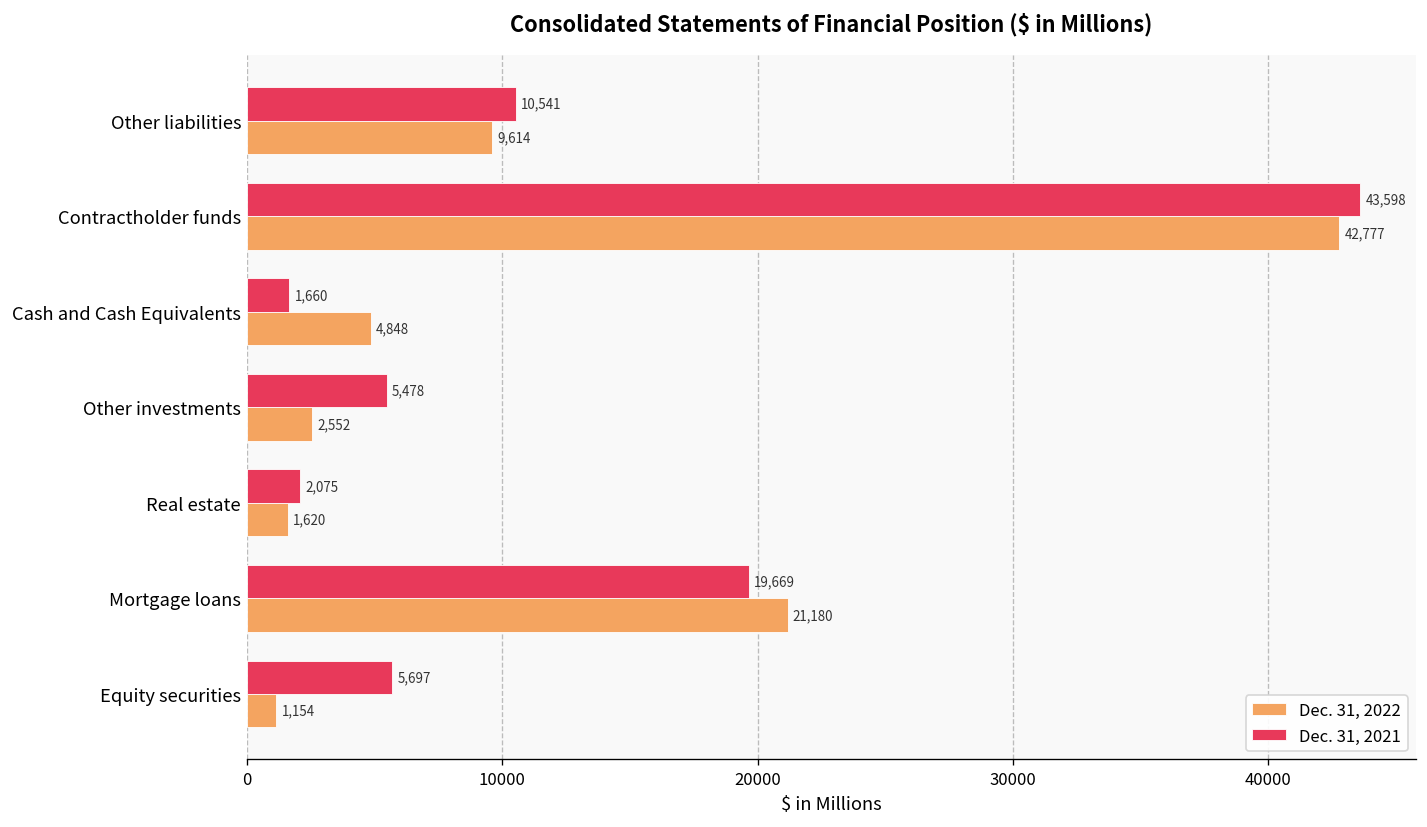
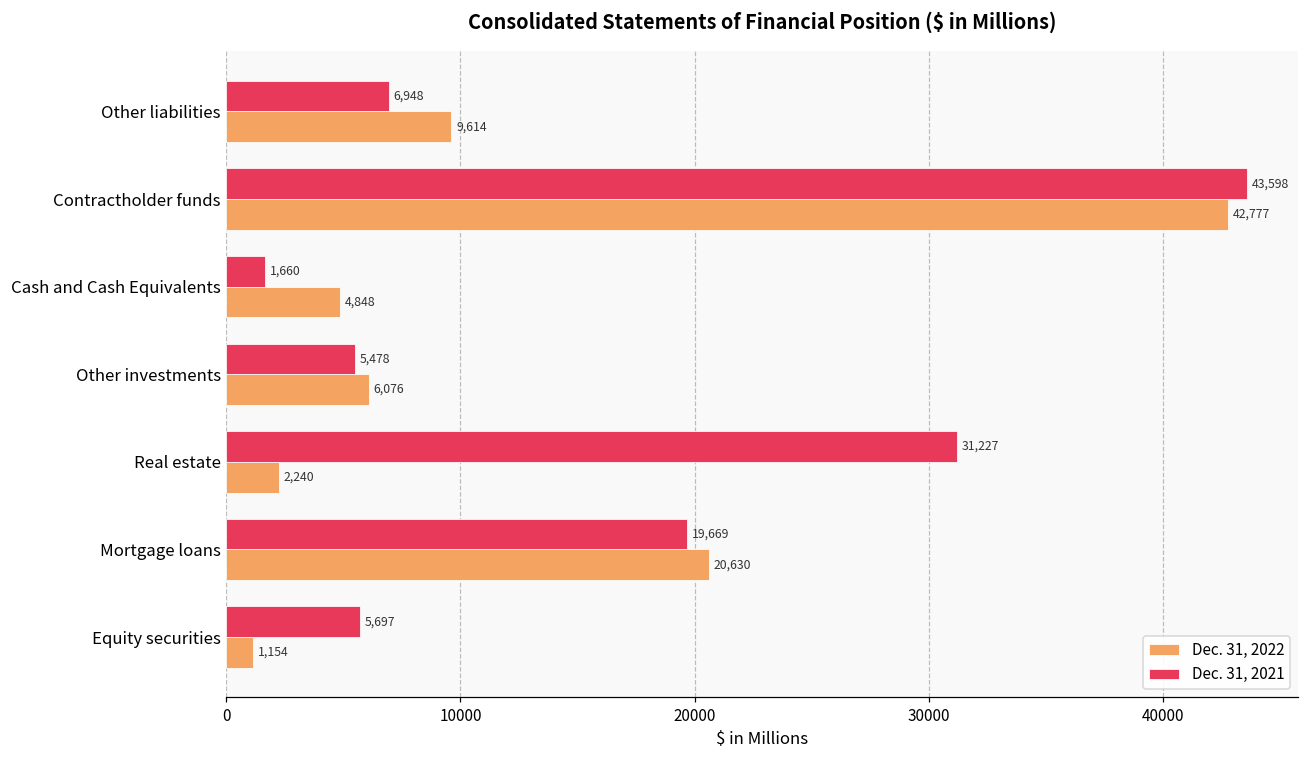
  {
    "Dec. 31, 2022": {
      "Other liabilities": "9,614",
      "Contractholder funds": "42,777",
      "Cash and Cash Equivalents": "4,848",
-     "Other investments": "2,552",
-     "Real estate": "1,620",
-     "Mortgage loans": "21,180",
+     "Other investments": "6,076",
+     "Real estate": "2,240",
+     "Mortgage loans": "20,630",
      "Equity securities": "1,154"
    },
    "Dec. 31, 2021": {
-     "Other liabilities": "10,541",
+     "Other liabilities": "6,948",
      "Contractholder funds": "43,598",
      "Cash and Cash Equivalents": "1,660",
      "Other investments": "5,478",
-     "Real estate": "2,075",
+     "Real estate": "31,227",
      "Mortgage loans": "19,669",
      "Equity securities": "5,697"
    }
  }
